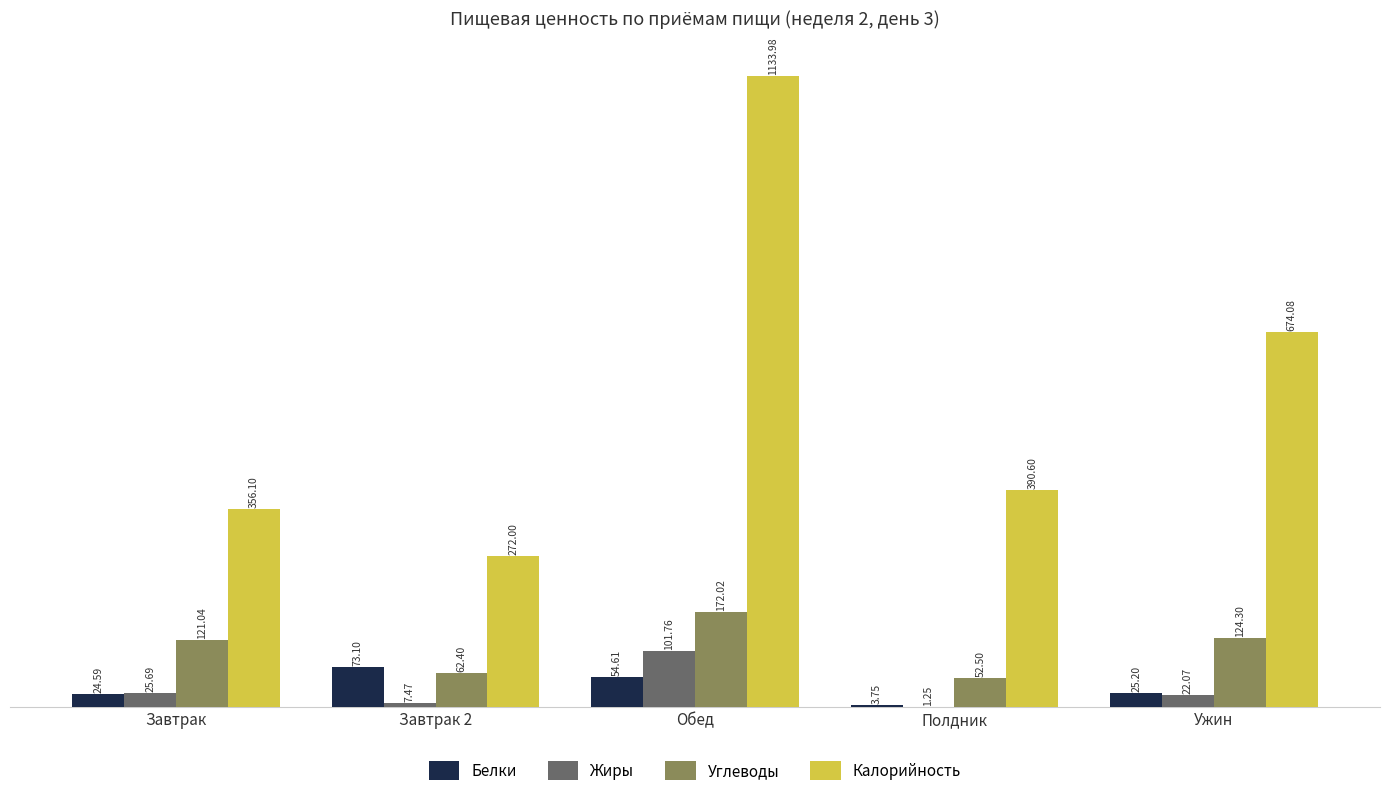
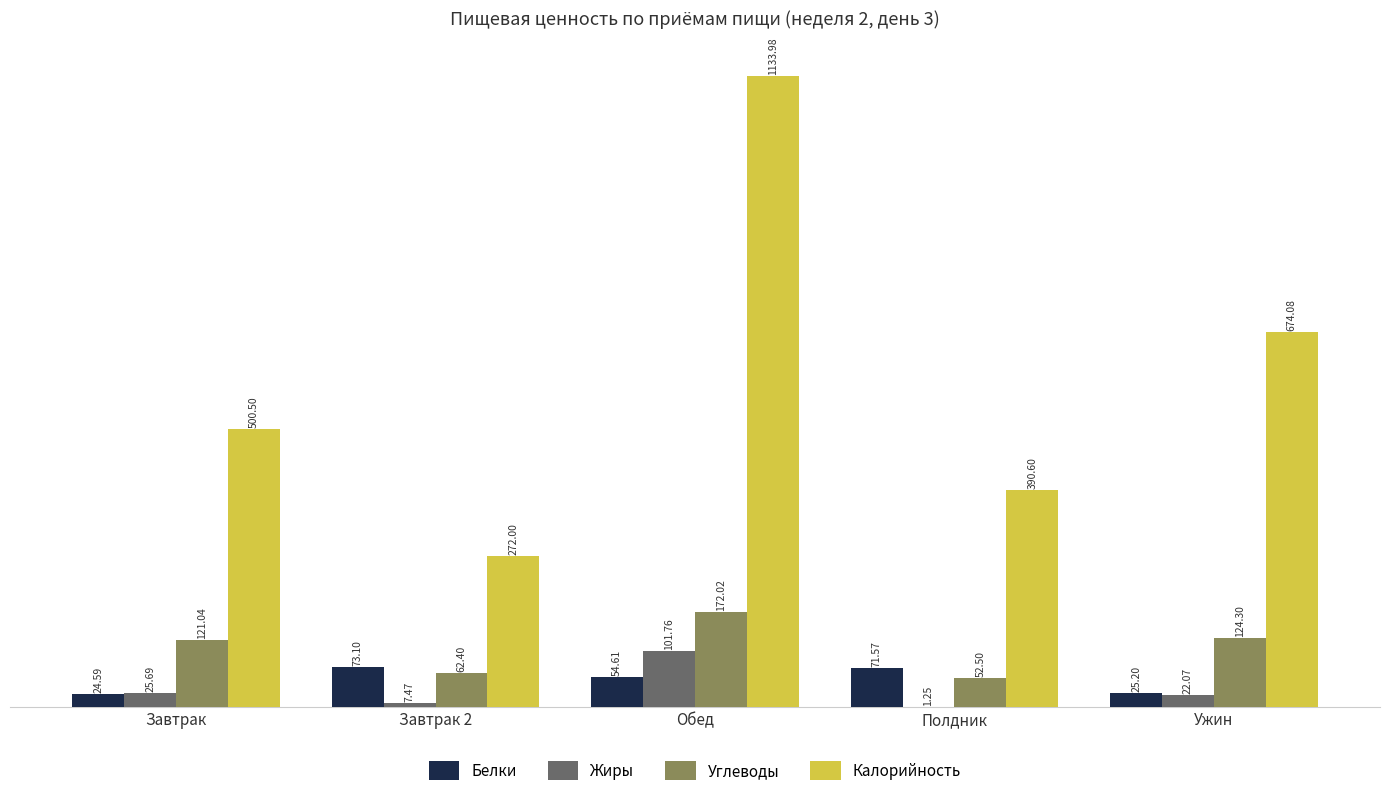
  {
    "Белки": {
      "Завтрак": 24.59,
      "Завтрак 2": 73.10,
      "Обед": 54.61,
-     "Полдник": 3.75,
+     "Полдник": 71.57,
      "Ужин": 25.20
    },
    "Калорийность": {
-     "Завтрак": 356.10,
+     "Завтрак": 500.50,
      "Завтрак 2": 272.00,
      "Обед": 1133.98,
      "Полдник": 390.60,
      "Ужин": 674.08
    }
  }
